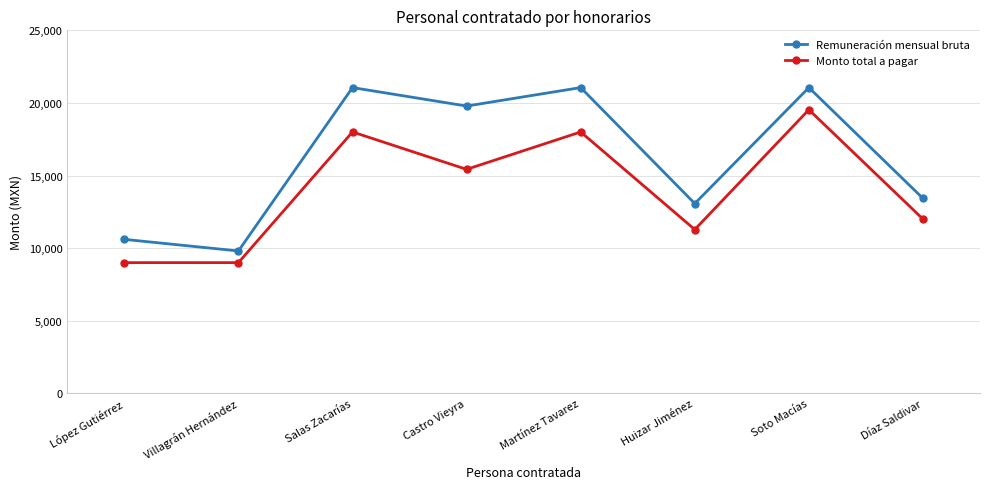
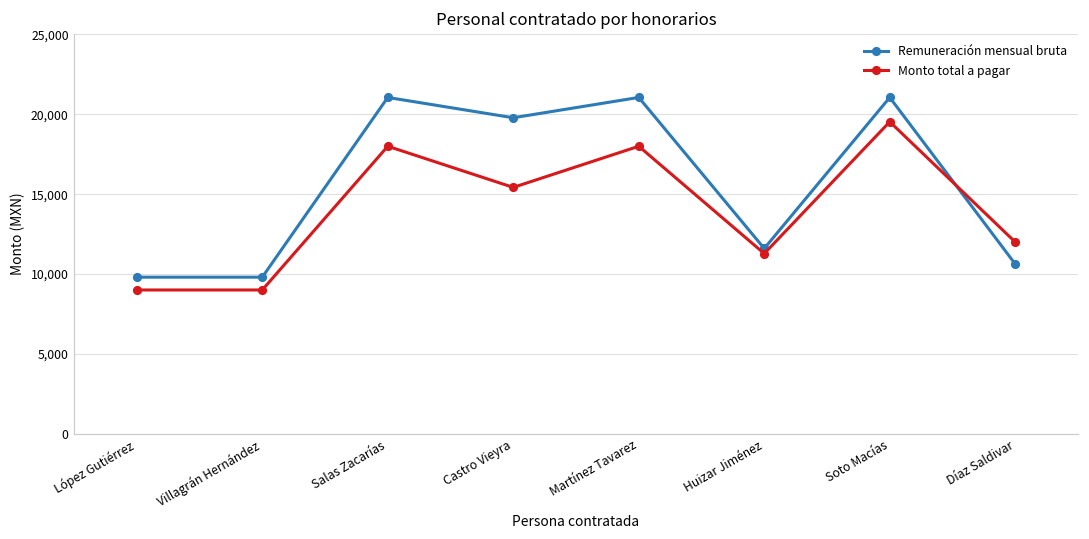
  {
    "Remuneración mensual bruta": {
-     "López Gutiérrez": "10,600",
+     "López Gutiérrez": "9,800",
      "Villagrán Hernández": "9,800",
      "Salas Zacarías": "21,100",
      "Castro Vieyra": "19,800",
      "Martínez Tavarez": "21,100",
-     "Huizar Jiménez": "13,100",
+     "Huizar Jiménez": "11,600",
      "Soto Macías": "21,100",
-     "Díaz Saldivar": "13,400"
+     "Díaz Saldivar": "10,600"
    },
    "Monto total a pagar": {
      "López Gutiérrez": "9,000",
      "Villagrán Hernández": "9,000",
      "Salas Zacarías": "18,000",
      "Castro Vieyra": "15,400",
      "Martínez Tavarez": "18,000",
      "Huizar Jiménez": "11,300",
      "Soto Macías": "19,500",
      "Díaz Saldivar": "12,000"
    }
  }
